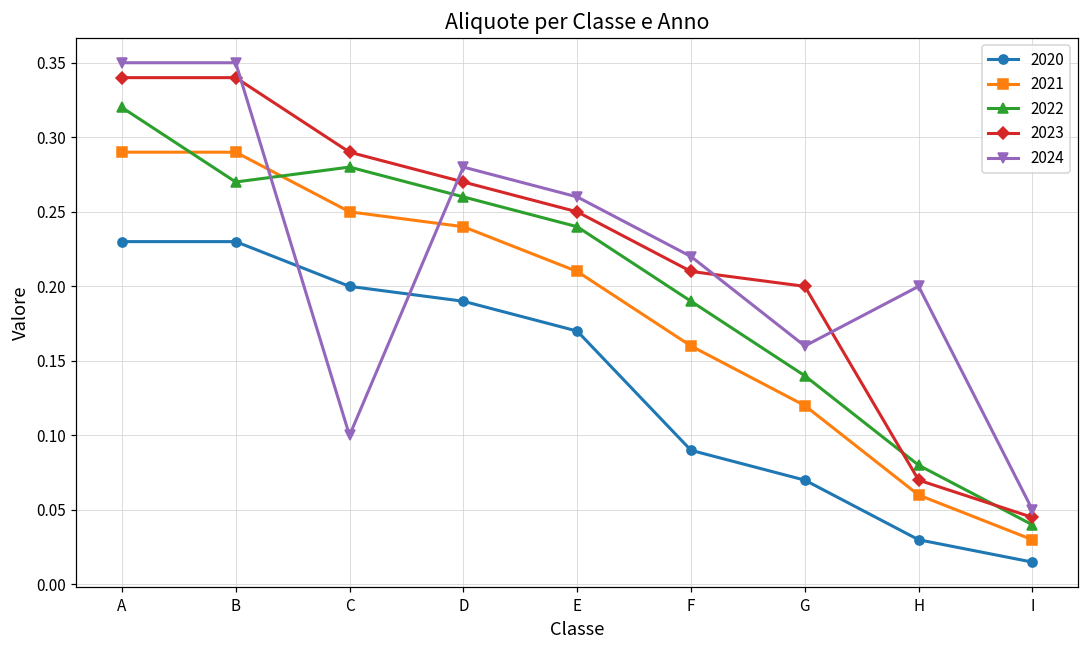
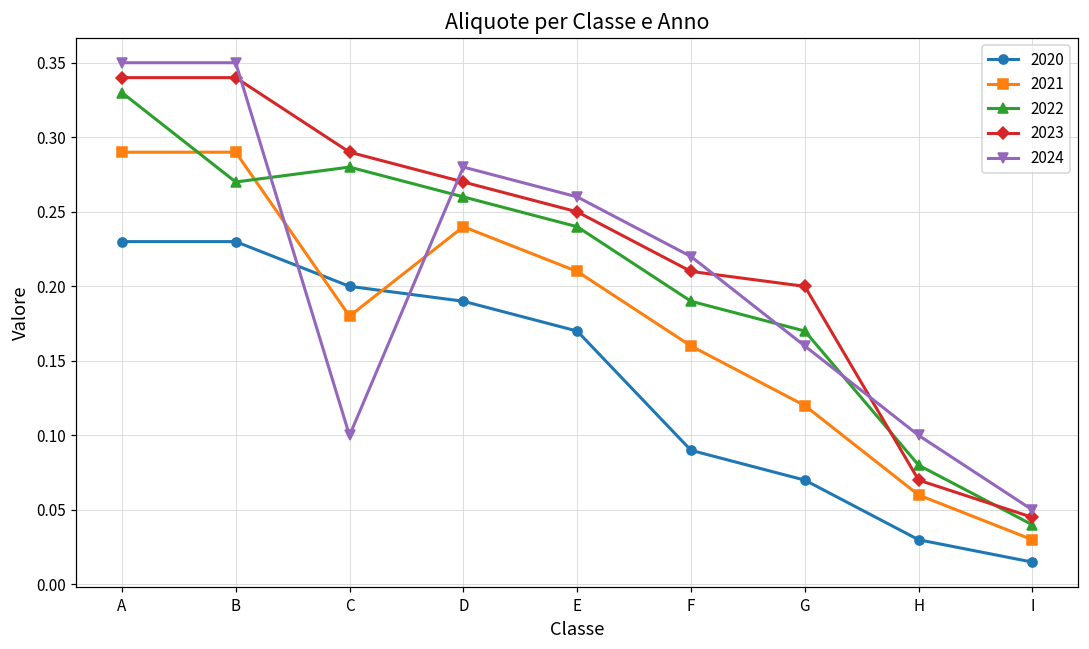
  {
    "2020": {
      "A": 0.23,
      "B": 0.23,
      "C": 0.20,
      "D": 0.19,
      "E": 0.17,
      "F": 0.09,
      "G": 0.07,
      "H": 0.03,
      "I": 0.015
    },
    "2021": {
      "A": 0.29,
      "B": 0.29,
-     "C": 0.25,
+     "C": 0.18,
      "D": 0.24,
      "E": 0.21,
      "F": 0.16,
      "G": 0.12,
      "H": 0.06,
      "I": 0.03
    },
    "2022": {
-     "A": 0.32,
+     "A": 0.33,
      "B": 0.27,
      "C": 0.28,
      "D": 0.26,
      "E": 0.24,
      "F": 0.19,
-     "G": 0.14,
+     "G": 0.17,
      "H": 0.08,
      "I": 0.04
    },
    "2023": {
      "A": 0.34,
      "B": 0.34,
      "C": 0.29,
      "D": 0.27,
      "E": 0.25,
      "F": 0.21,
      "G": 0.20,
      "H": 0.07,
      "I": 0.045
    },
    "2024": {
      "A": 0.350,
      "B": 0.350,
      "C": 0.1,
      "D": 0.280,
      "E": 0.260,
      "F": 0.220,
      "G": 0.160,
-     "H": 0.2,
+     "H": 0.1,
      "I": 0.050
    }
  }
